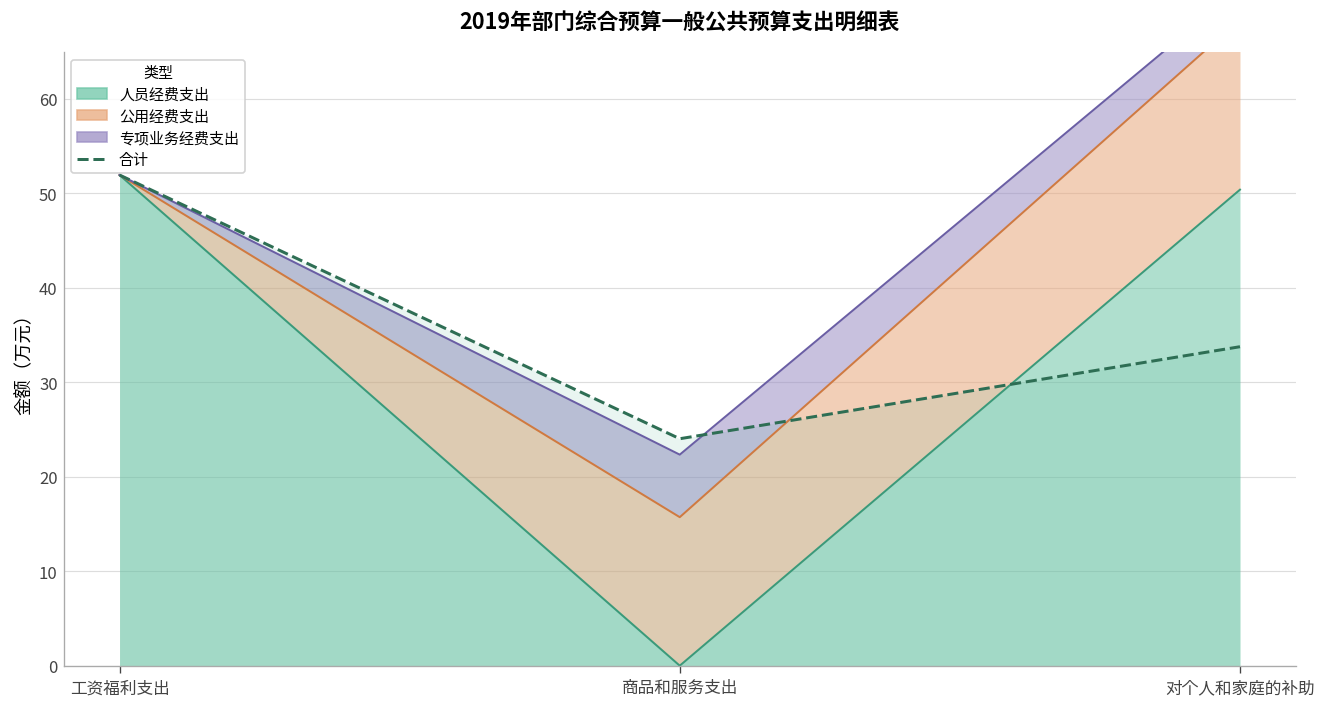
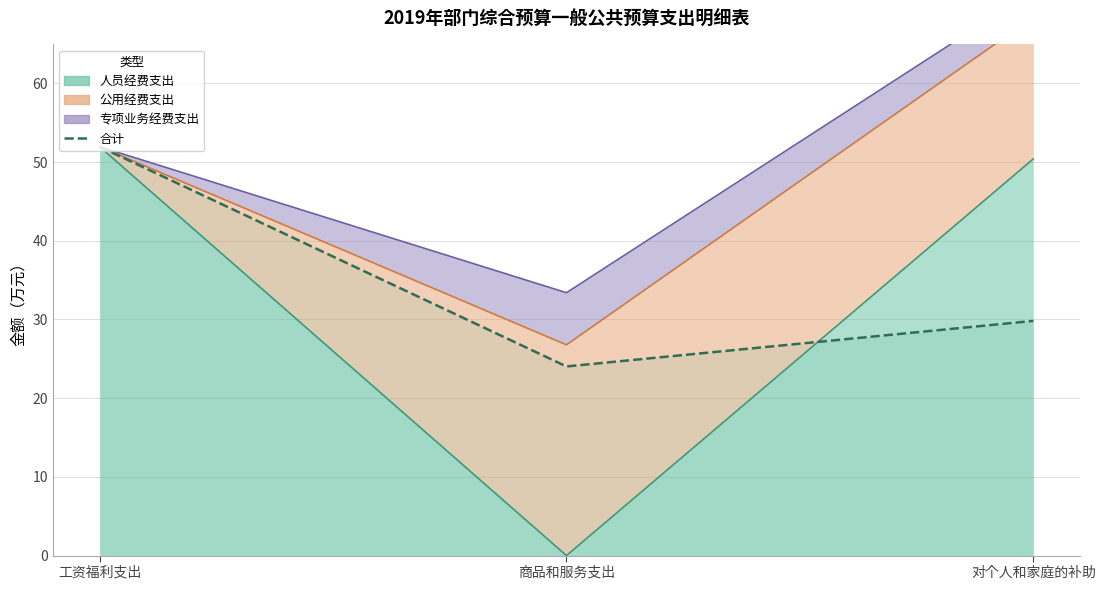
  {
    "人员经费支出": {
      "商品和服务支出": 0,
      "对个人和家庭的补助": 50
    },
    "公用经费支出": {
-     "商品和服务支出": 16
+     "商品和服务支出": 27
    },
    "专项业务经费支出": {
      "商品和服务支出": 7
    },
    "合计": {
      "商品和服务支出": 24,
-     "对个人和家庭的补助": 34
+     "对个人和家庭的补助": 30
    }
  }
